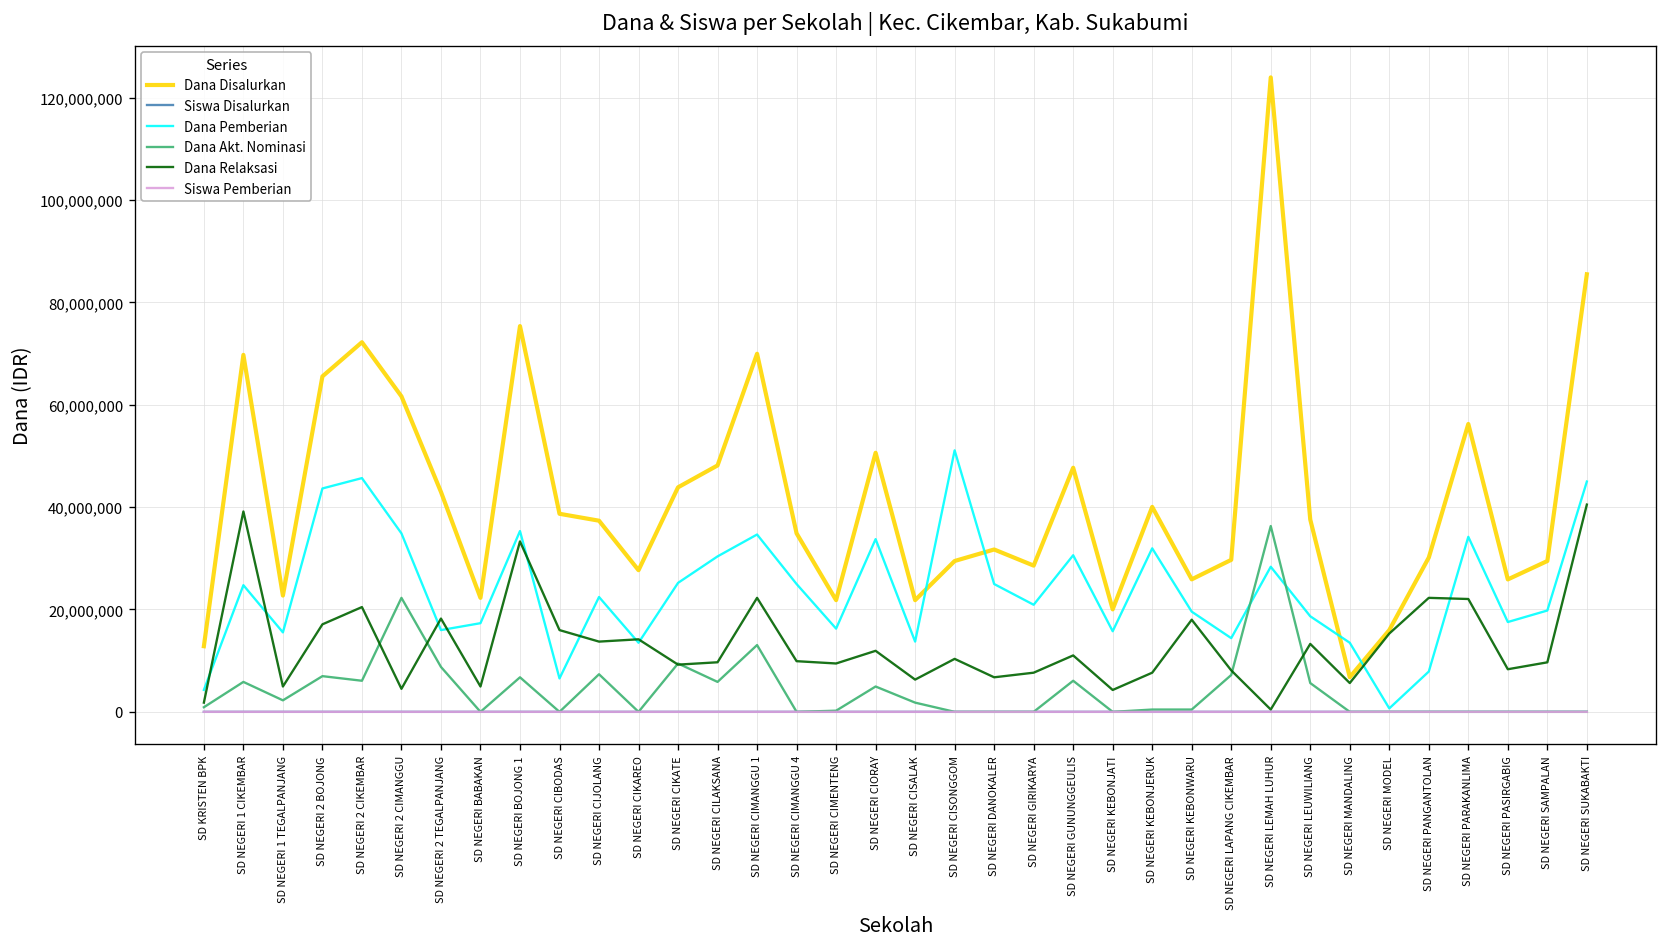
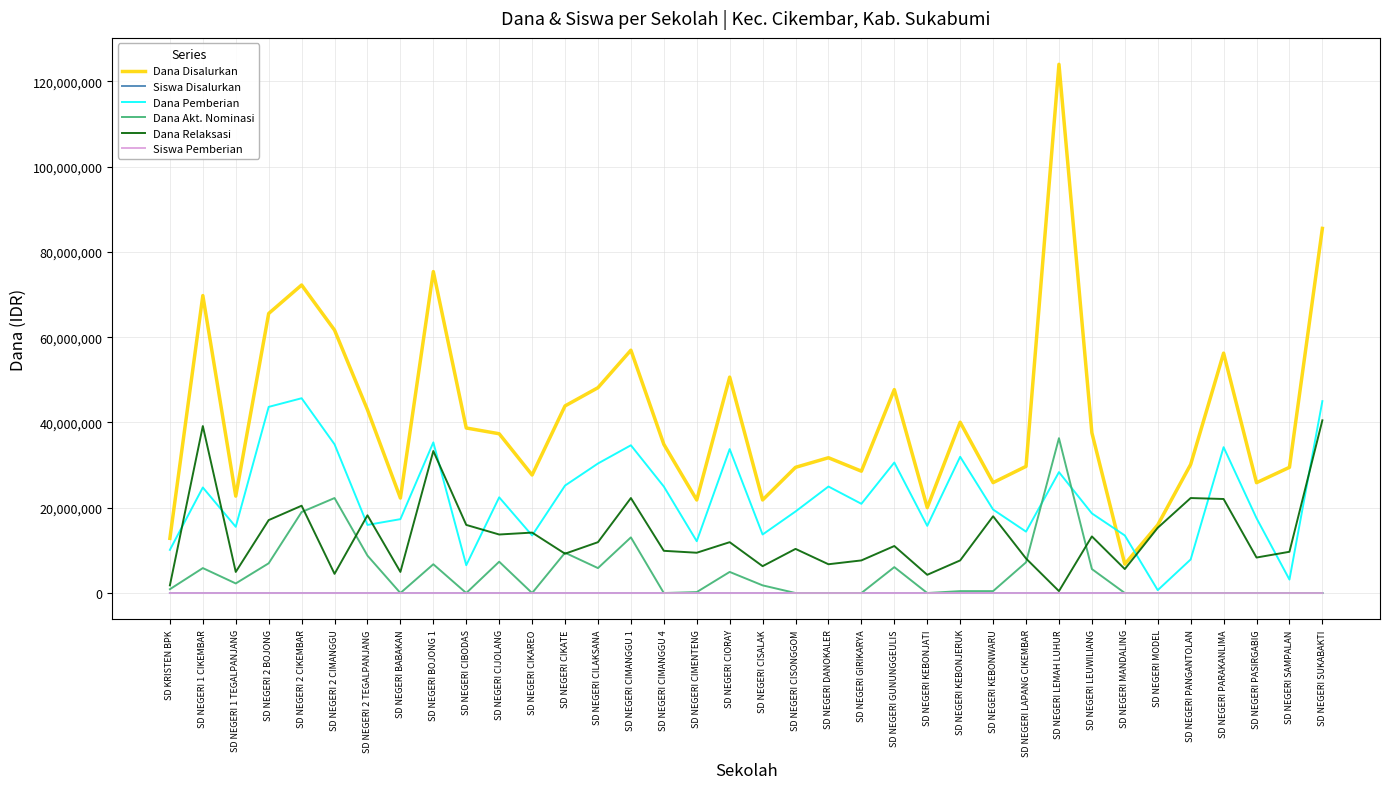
  {
    "Dana Disalurkan": {
      "SD KRISTEN BPK": "13,000,000",
      "SD NEGERI 1 CIKEMBAR": "70,000,000",
      "SD NEGERI 1 TEGALPANJANG": "23,000,000",
      "SD NEGERI 2 BOJONG": "66,000,000",
      "SD NEGERI 2 CIKEMBAR": "72,000,000",
      "SD NEGERI 2 CIMANGGU": "62,000,000",
      "SD NEGERI 2 TEGALPANJANG": "43,000,000",
      "SD NEGERI BABAKAN": "22,000,000",
      "SD NEGERI BOJONG 1": "75,000,000",
      "SD NEGERI CIBODAS": "39,000,000",
      "SD NEGERI CIJOLANG": "37,000,000",
      "SD NEGERI CIKAREO": "28,000,000",
      "SD NEGERI CIKATE": "44,000,000",
      "SD NEGERI CILAKSANA": "48,000,000",
-     "SD NEGERI CIMANGGU 1": "70,000,000",
+     "SD NEGERI CIMANGGU 1": "57,000,000",
      "SD NEGERI CIMANGGU 4": "35,000,000",
      "SD NEGERI CIMENTENG": "22,000,000",
      "SD NEGERI CIORAY": "51,000,000",
      "SD NEGERI CISALAK": "22,000,000",
      "SD NEGERI CISONGGOM": "29,000,000",
      "SD NEGERI DANOKALER": "32,000,000",
      "SD NEGERI GIRIKARYA": "29,000,000",
      "SD NEGERI GUNUNGGEULIS": "48,000,000",
      "SD NEGERI KEBONJATI": "20,000,000",
      "SD NEGERI KEBONJERUK": "40,000,000",
      "SD NEGERI KEBONWARU": "26,000,000",
      "SD NEGERI LAPANG CIKEMBAR": "30,000,000",
      "SD NEGERI LEMAH LUHUR": "124,000,000",
      "SD NEGERI LEUWILIANG": "38,000,000",
      "SD NEGERI MANDALING": "7,000,000",
      "SD NEGERI MODEL": "16,000,000",
      "SD NEGERI PANGANTOLAN": "30,000,000",
      "SD NEGERI PARAKANLIMA": "56,000,000",
      "SD NEGERI PASIRGABIG": "26,000,000",
      "SD NEGERI SAMPALAN": "29,000,000",
      "SD NEGERI SUKABAKTI": "86,000,000"
    },
    "Siswa Pemberian": {
      "SD KRISTEN BPK": "0",
      "SD NEGERI 1 CIKEMBAR": "0",
      "SD NEGERI 1 TEGALPANJANG": "0",
      "SD NEGERI 2 BOJONG": "0",
      "SD NEGERI 2 CIKEMBAR": "0",
      "SD NEGERI 2 CIMANGGU": "0",
      "SD NEGERI 2 TEGALPANJANG": "0",
      "SD NEGERI BOJONG 1": "0",
      "SD NEGERI CIJOLANG": "0",
      "SD NEGERI CIKATE": "0",
      "SD NEGERI CILAKSANA": "0",
      "SD NEGERI CIMANGGU 1": "0",
      "SD NEGERI CIORAY": "0",
      "SD NEGERI CISALAK": "0",
      "SD NEGERI GUNUNGGEULIS": "0",
      "SD NEGERI LAPANG CIKEMBAR": "0",
      "SD NEGERI LEUWILIANG": "0"
    },
    "Dana Pemberian": {
-     "SD KRISTEN BPK": "4,000,000",
+     "SD KRISTEN BPK": "10,000,000",
      "SD NEGERI 1 CIKEMBAR": "25,000,000",
      "SD NEGERI 1 TEGALPANJANG": "16,000,000",
      "SD NEGERI 2 BOJONG": "44,000,000",
      "SD NEGERI 2 CIKEMBAR": "46,000,000",
      "SD NEGERI 2 CIMANGGU": "35,000,000",
      "SD NEGERI 2 TEGALPANJANG": "16,000,000",
      "SD NEGERI BABAKAN": "17,000,000",
      "SD NEGERI BOJONG 1": "35,000,000",
      "SD NEGERI CIBODAS": "7,000,000",
      "SD NEGERI CIJOLANG": "22,000,000",
      "SD NEGERI CIKAREO": "14,000,000",
      "SD NEGERI CIKATE": "25,000,000",
      "SD NEGERI CILAKSANA": "30,000,000",
      "SD NEGERI CIMANGGU 1": "35,000,000",
      "SD NEGERI CIMANGGU 4": "25,000,000",
-     "SD NEGERI CIMENTENG": "16,000,000",
+     "SD NEGERI CIMENTENG": "12,000,000",
      "SD NEGERI CIORAY": "34,000,000",
      "SD NEGERI CISALAK": "14,000,000",
-     "SD NEGERI CISONGGOM": "51,000,000",
+     "SD NEGERI CISONGGOM": "19,000,000",
      "SD NEGERI DANOKALER": "25,000,000",
      "SD NEGERI GIRIKARYA": "21,000,000",
      "SD NEGERI GUNUNGGEULIS": "31,000,000",
      "SD NEGERI KEBONJATI": "16,000,000",
      "SD NEGERI KEBONJERUK": "32,000,000",
      "SD NEGERI KEBONWARU": "20,000,000",
      "SD NEGERI LAPANG CIKEMBAR": "14,000,000",
      "SD NEGERI LEMAH LUHUR": "28,000,000",
      "SD NEGERI LEUWILIANG": "19,000,000",
      "SD NEGERI MANDALING": "14,000,000",
      "SD NEGERI MODEL": "1,000,000",
      "SD NEGERI PANGANTOLAN": "8,000,000",
      "SD NEGERI PARAKANLIMA": "34,000,000",
      "SD NEGERI PASIRGABIG": "18,000,000",
-     "SD NEGERI SAMPALAN": "20,000,000",
+     "SD NEGERI SAMPALAN": "3,000,000",
      "SD NEGERI SUKABAKTI": "45,000,000"
    },
    "Dana Akt. Nominasi": {
      "SD KRISTEN BPK": "1,000,000",
      "SD NEGERI 1 CIKEMBAR": "6,000,000",
      "SD NEGERI 1 TEGALPANJANG": "2,000,000",
      "SD NEGERI 2 BOJONG": "7,000,000",
-     "SD NEGERI 2 CIKEMBAR": "6,000,000",
+     "SD NEGERI 2 CIKEMBAR": "19,000,000",
      "SD NEGERI 2 CIMANGGU": "22,000,000",
      "SD NEGERI 2 TEGALPANJANG": "9,000,000",
      "SD NEGERI BOJONG 1": "7,000,000",
      "SD NEGERI CIJOLANG": "7,000,000",
      "SD NEGERI CILAKSANA": "6,000,000",
      "SD NEGERI CIMANGGU 1": "13,000,000",
      "SD NEGERI CIORAY": "5,000,000",
      "SD NEGERI CISALAK": "2,000,000",
      "SD NEGERI GUNUNGGEULIS": "6,000,000",
      "SD NEGERI LAPANG CIKEMBAR": "7,000,000",
      "SD NEGERI LEMAH LUHUR": "36,000,000",
      "SD NEGERI LEUWILIANG": "6,000,000"
    },
    "Dana Relaksasi": {
      "SD KRISTEN BPK": "2,000,000",
      "SD NEGERI 1 CIKEMBAR": "39,000,000",
      "SD NEGERI 1 TEGALPANJANG": "5,000,000",
      "SD NEGERI 2 BOJONG": "17,000,000",
      "SD NEGERI 2 CIKEMBAR": "20,000,000",
      "SD NEGERI 2 CIMANGGU": "5,000,000",
      "SD NEGERI 2 TEGALPANJANG": "18,000,000",
      "SD NEGERI BABAKAN": "5,000,000",
      "SD NEGERI BOJONG 1": "33,000,000",
      "SD NEGERI CIBODAS": "16,000,000",
      "SD NEGERI CIJOLANG": "14,000,000",
      "SD NEGERI CIKAREO": "14,000,000",
-     "SD NEGERI CILAKSANA": "10,000,000",
+     "SD NEGERI CILAKSANA": "12,000,000",
      "SD NEGERI CIMANGGU 1": "22,000,000",
      "SD NEGERI CIMANGGU 4": "10,000,000",
      "SD NEGERI CIMENTENG": "9,000,000",
      "SD NEGERI CIORAY": "12,000,000",
      "SD NEGERI CISALAK": "6,000,000",
      "SD NEGERI CISONGGOM": "10,000,000",
      "SD NEGERI DANOKALER": "7,000,000",
      "SD NEGERI GIRIKARYA": "8,000,000",
      "SD NEGERI GUNUNGGEULIS": "11,000,000",
      "SD NEGERI KEBONJATI": "4,000,000",
      "SD NEGERI KEBONJERUK": "8,000,000",
      "SD NEGERI KEBONWARU": "18,000,000",
      "SD NEGERI LAPANG CIKEMBAR": "8,000,000",
      "SD NEGERI LEUWILIANG": "13,000,000",
      "SD NEGERI MANDALING": "6,000,000",
      "SD NEGERI MODEL": "15,000,000",
      "SD NEGERI PANGANTOLAN": "22,000,000",
      "SD NEGERI PARAKANLIMA": "22,000,000",
      "SD NEGERI PASIRGABIG": "8,000,000",
      "SD NEGERI SAMPALAN": "10,000,000",
      "SD NEGERI SUKABAKTI": "41,000,000"
    }
  }
